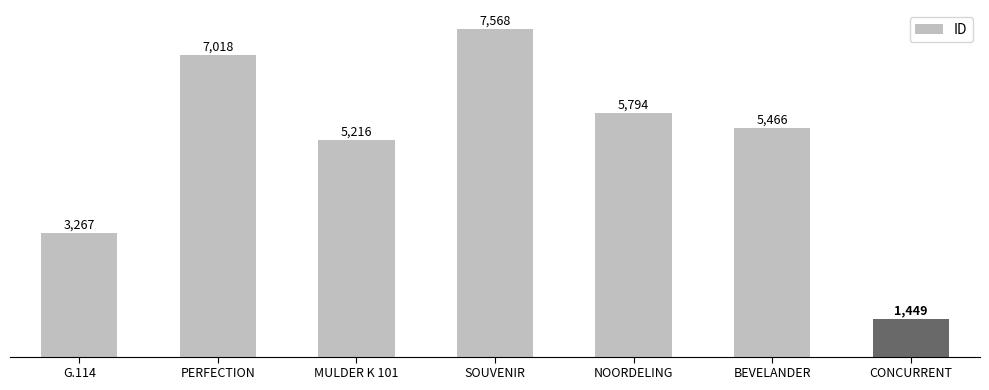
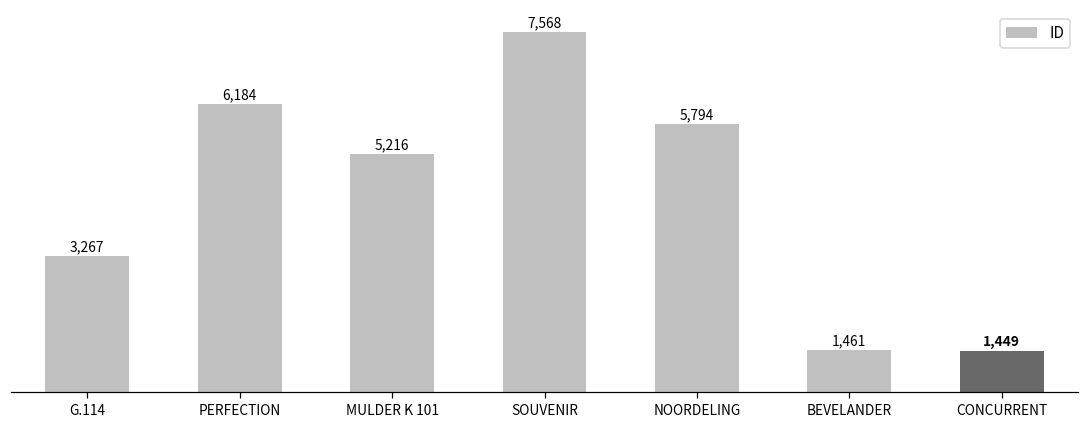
  {
    "G.114": "3,267",
-   "PERFECTION": "7,018",
+   "PERFECTION": "6,184",
    "MULDER K 101": "5,216",
    "SOUVENIR": "7,568",
    "NOORDELING": "5,794",
-   "BEVELANDER": "5,466",
+   "BEVELANDER": "1,461",
    "CONCURRENT": "1,449"
  }
